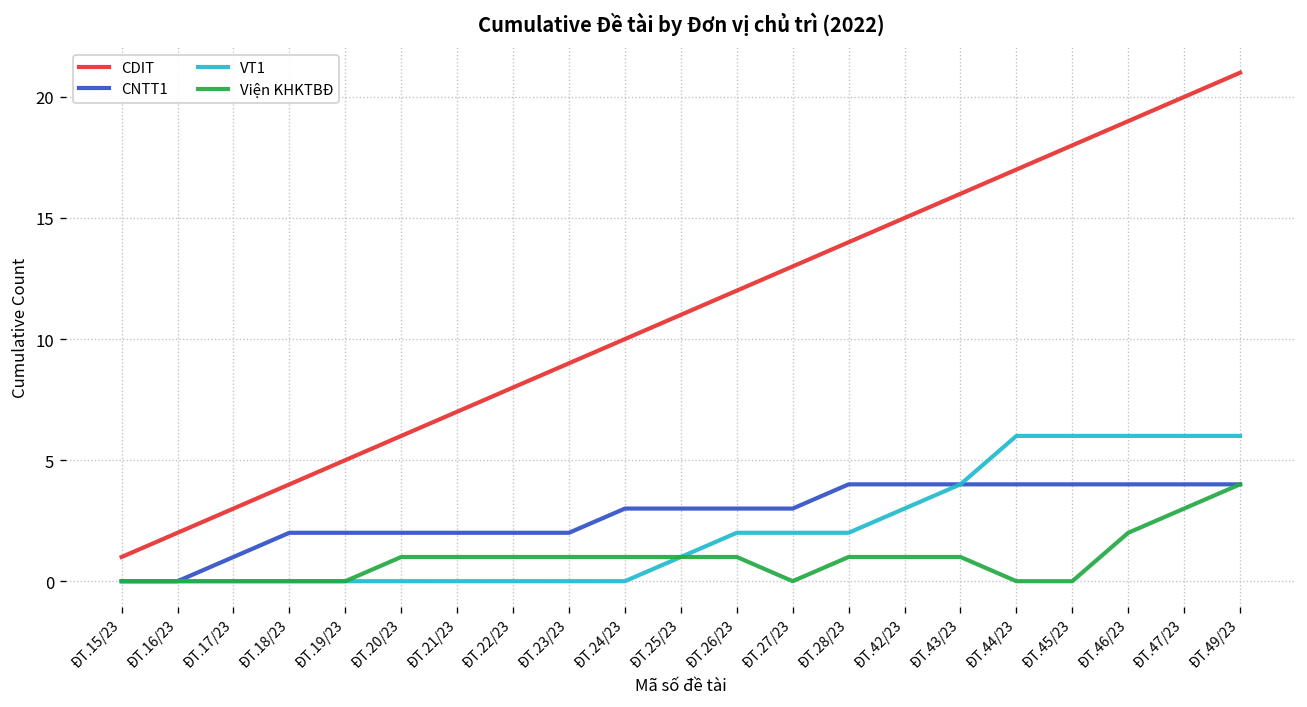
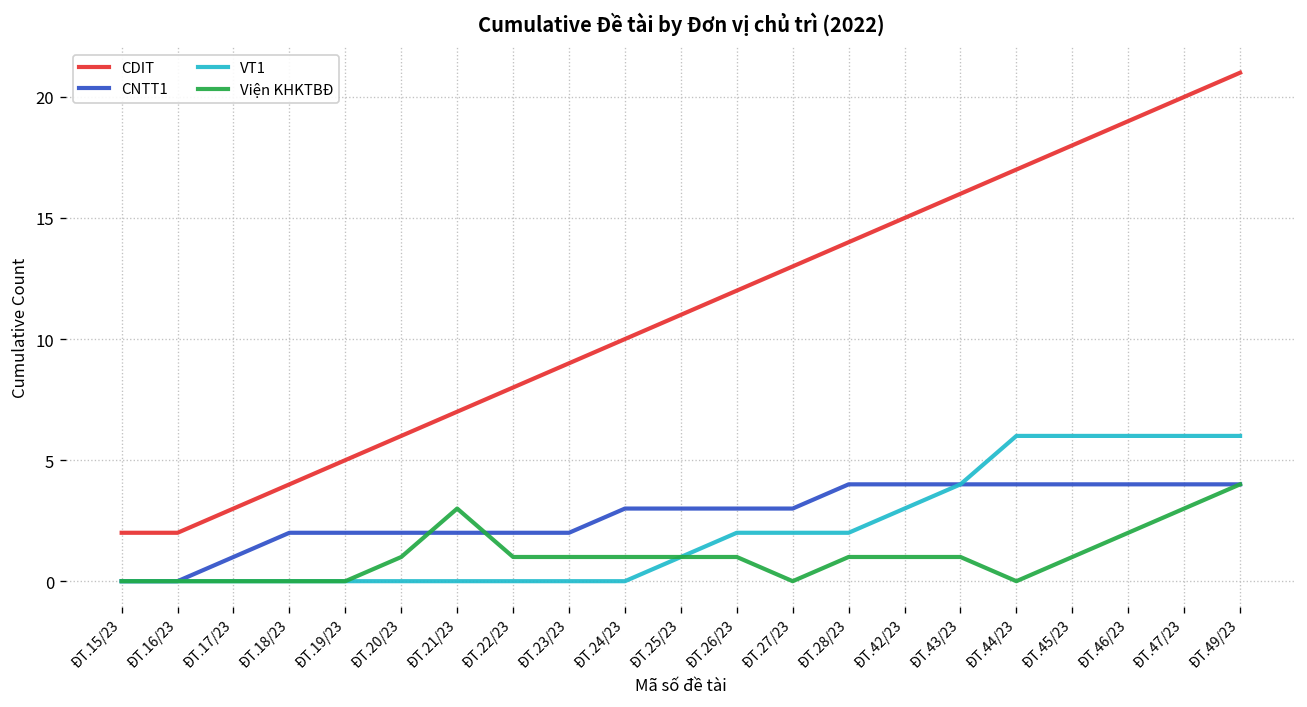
  {
    "CDIT": {
-     "ĐT.15/23": 1,
+     "ĐT.15/23": 2,
      "ĐT.16/23": 2,
      "ĐT.17/23": 3,
      "ĐT.18/23": 4,
      "ĐT.19/23": 5,
      "ĐT.20/23": 6,
      "ĐT.21/23": 7,
      "ĐT.22/23": 8,
      "ĐT.23/23": 9,
      "ĐT.24/23": 10,
      "ĐT.25/23": 11,
      "ĐT.26/23": 12,
      "ĐT.27/23": 13,
      "ĐT.28/23": 14,
      "ĐT.42/23": 15,
      "ĐT.43/23": 16,
      "ĐT.44/23": 17,
      "ĐT.45/23": 18,
      "ĐT.46/23": 19,
      "ĐT.47/23": 20,
      "ĐT.49/23": 21
    },
    "CNTT1": {
      "ĐT.17/23": 1,
      "ĐT.18/23": 2,
      "ĐT.19/23": 2,
      "ĐT.20/23": 2,
      "ĐT.21/23": 2,
      "ĐT.22/23": 2,
      "ĐT.23/23": 2,
      "ĐT.24/23": 3,
      "ĐT.25/23": 3,
      "ĐT.26/23": 3,
      "ĐT.27/23": 3,
      "ĐT.28/23": 4,
      "ĐT.42/23": 4,
      "ĐT.44/23": 4,
      "ĐT.45/23": 4,
      "ĐT.46/23": 4,
      "ĐT.47/23": 4
    },
    "VT1": {
      "ĐT.20/23": 0,
      "ĐT.21/23": 0,
      "ĐT.22/23": 0,
      "ĐT.23/23": 0,
      "ĐT.24/23": 0,
      "ĐT.26/23": 2,
      "ĐT.27/23": 2,
      "ĐT.28/23": 2,
      "ĐT.42/23": 3,
      "ĐT.44/23": 6,
      "ĐT.45/23": 6,
      "ĐT.46/23": 6,
      "ĐT.47/23": 6,
      "ĐT.49/23": 6
    },
    "Viện KHKTBĐ": {
      "ĐT.20/23": 1,
-     "ĐT.21/23": 1,
+     "ĐT.21/23": 3,
      "ĐT.22/23": 1,
      "ĐT.23/23": 1,
      "ĐT.24/23": 1,
      "ĐT.26/23": 1,
      "ĐT.27/23": 0,
      "ĐT.28/23": 1,
      "ĐT.42/23": 1,
      "ĐT.43/23": 1,
      "ĐT.44/23": 0,
-     "ĐT.45/23": 0,
+     "ĐT.45/23": 1,
      "ĐT.46/23": 2,
      "ĐT.47/23": 3
    }
  }
